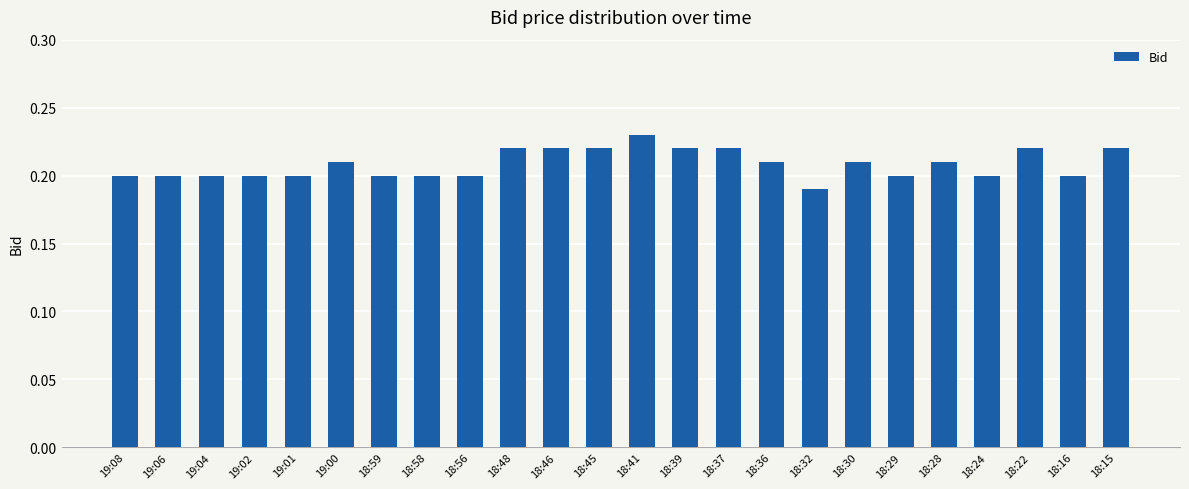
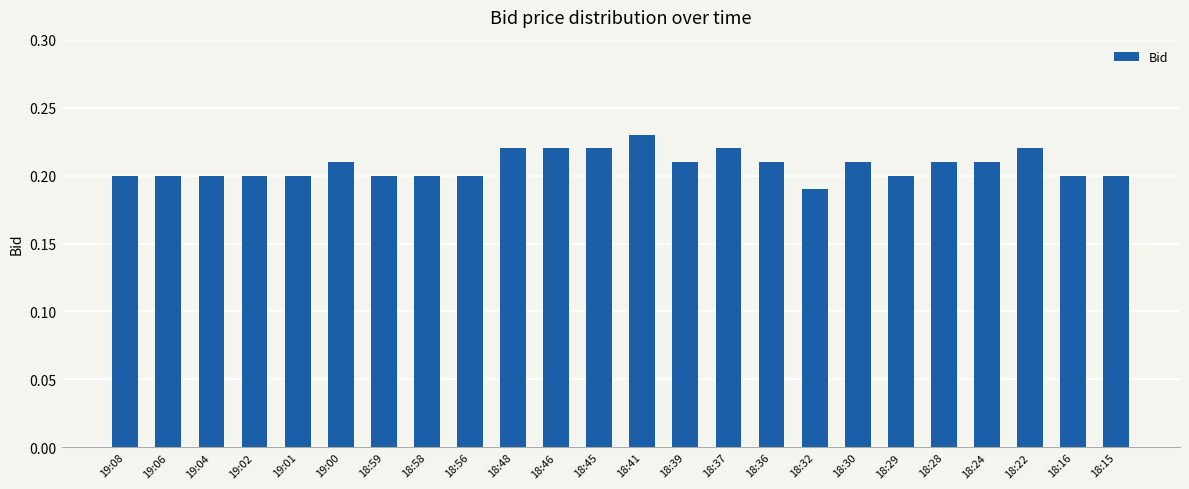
  {
    "19:08": 0.20,
    "19:06": 0.20,
    "19:04": 0.20,
    "19:02": 0.20,
    "19:01": 0.20,
    "19:00": 0.21,
    "18:59": 0.20,
    "18:58": 0.20,
    "18:56": 0.20,
    "18:48": 0.22,
    "18:46": 0.22,
    "18:45": 0.22,
    "18:41": 0.23,
-   "18:39": 0.22,
+   "18:39": 0.21,
    "18:37": 0.22,
    "18:36": 0.21,
    "18:32": 0.19,
    "18:30": 0.21,
    "18:29": 0.20,
    "18:28": 0.21,
-   "18:24": 0.20,
+   "18:24": 0.21,
    "18:22": 0.22,
    "18:16": 0.20,
-   "18:15": 0.22
+   "18:15": 0.20
  }
